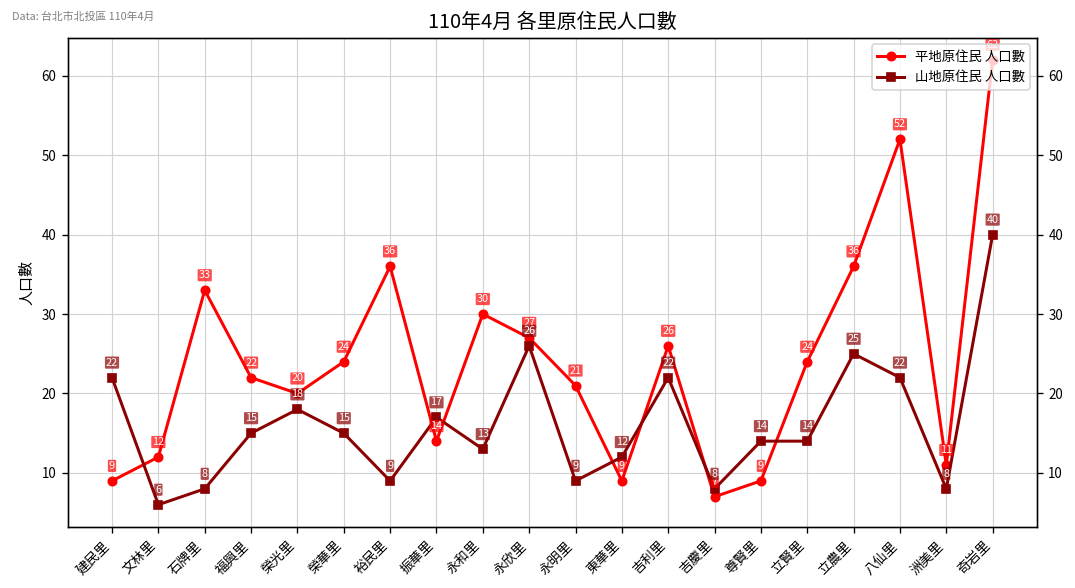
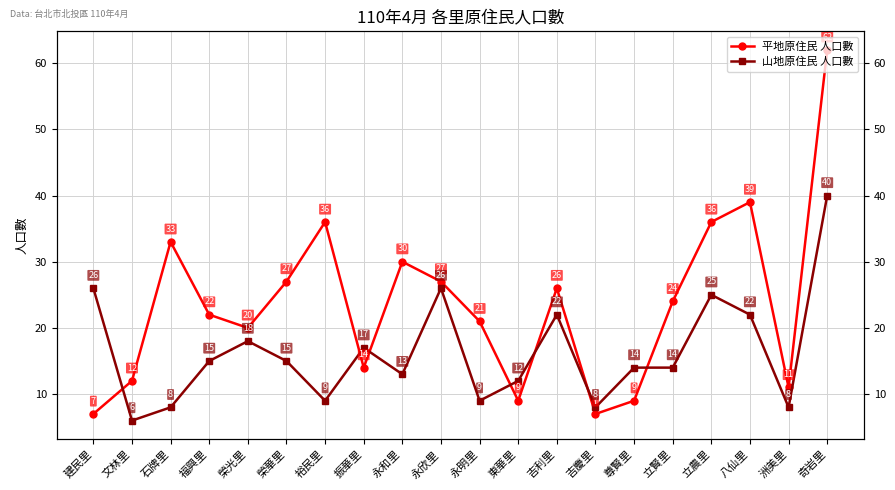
  {
    "平地原住民 人口數": {
-     "建民里": 9,
-     "榮華里": 24,
-     "八仙里": 52
+     "建民里": 7,
+     "榮華里": 27,
+     "八仙里": 39
    },
    "山地原住民 人口數": {
-     "建民里": 22
+     "建民里": 26
    }
  }
